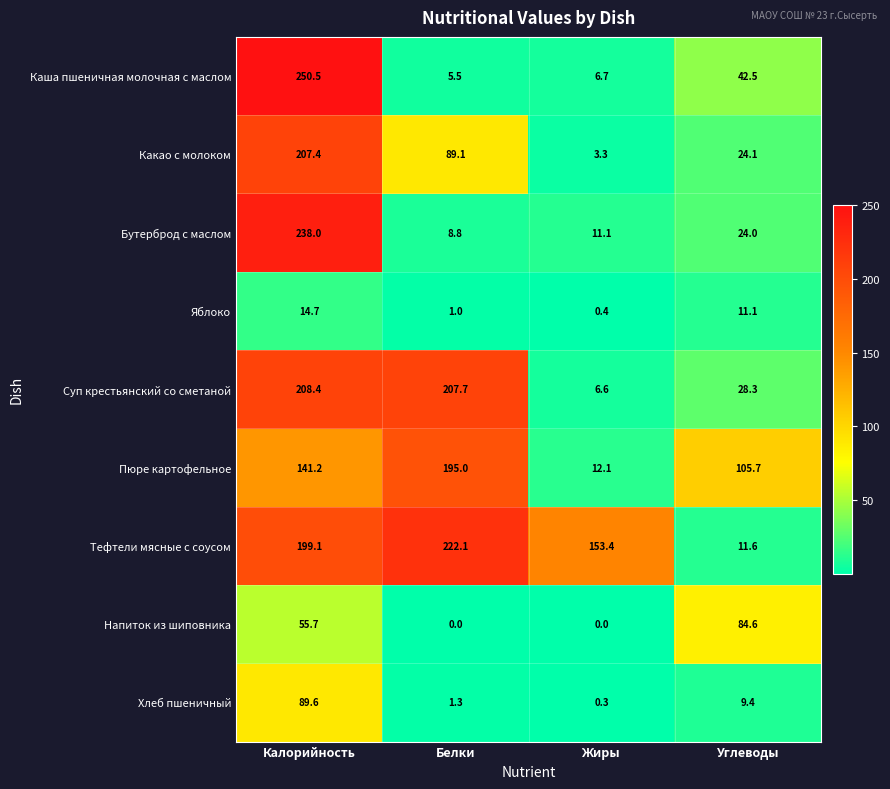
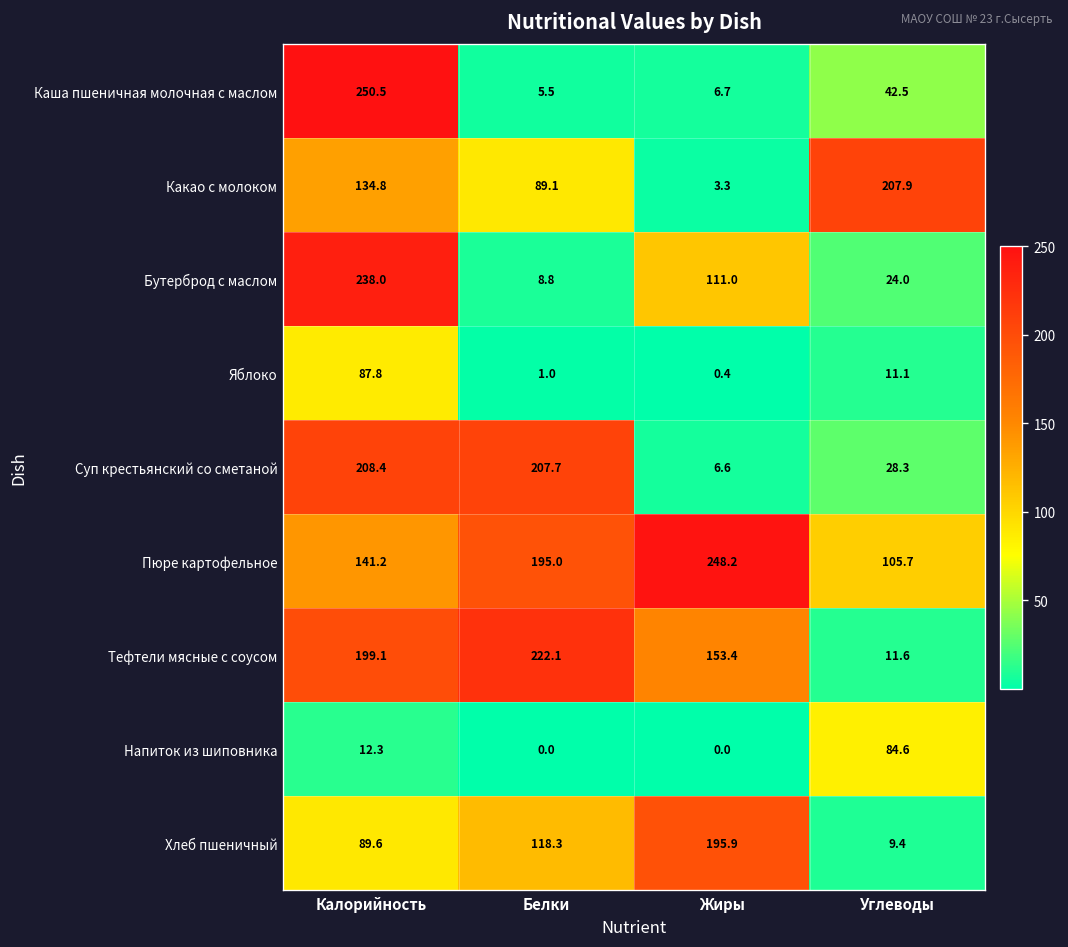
  {
    "Каша пшеничная молочная с маслом": {
      "Калорийность": 250.5,
      "Белки": 5.5,
      "Жиры": 6.7,
      "Углеводы": 42.5
    },
    "Какао с молоком": {
-     "Калорийность": 207.4,
+     "Калорийность": 134.8,
      "Белки": 89.1,
      "Жиры": 3.3,
-     "Углеводы": 24.1
+     "Углеводы": 207.9
    },
    "Бутерброд с маслом": {
      "Калорийность": 238.0,
      "Белки": 8.8,
-     "Жиры": 11.1,
+     "Жиры": 111.0,
      "Углеводы": 24.0
    },
    "Яблоко": {
-     "Калорийность": 14.7,
+     "Калорийность": 87.8,
      "Белки": 1.0,
      "Жиры": 0.4,
      "Углеводы": 11.1
    },
    "Суп крестьянский со сметаной": {
      "Калорийность": 208.4,
      "Белки": 207.7,
      "Жиры": 6.6,
      "Углеводы": 28.3
    },
    "Пюре картофельное": {
      "Калорийность": 141.2,
      "Белки": 195.0,
-     "Жиры": 12.1,
+     "Жиры": 248.2,
      "Углеводы": 105.7
    },
    "Тефтели мясные с соусом": {
      "Калорийность": 199.1,
      "Белки": 222.1,
      "Жиры": 153.4,
      "Углеводы": 11.6
    },
    "Напиток из шиповника": {
-     "Калорийность": 55.7,
+     "Калорийность": 12.3,
      "Белки": 0.0,
      "Жиры": 0.0,
      "Углеводы": 84.6
    },
    "Хлеб пшеничный": {
      "Калорийность": 89.6,
-     "Белки": 1.3,
-     "Жиры": 0.3,
+     "Белки": 118.3,
+     "Жиры": 195.9,
      "Углеводы": 9.4
    }
  }
